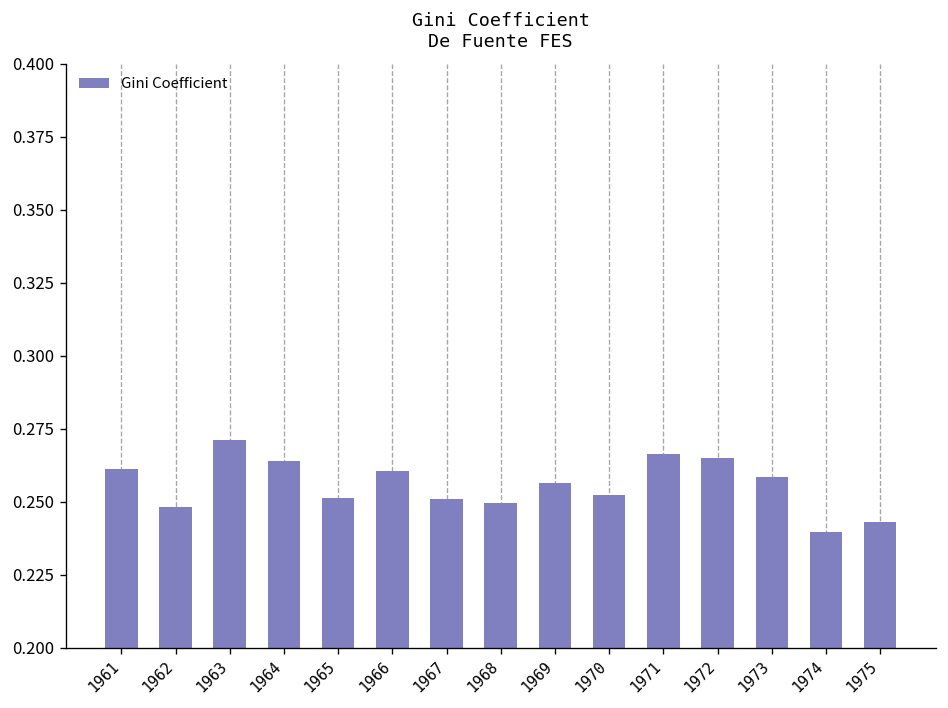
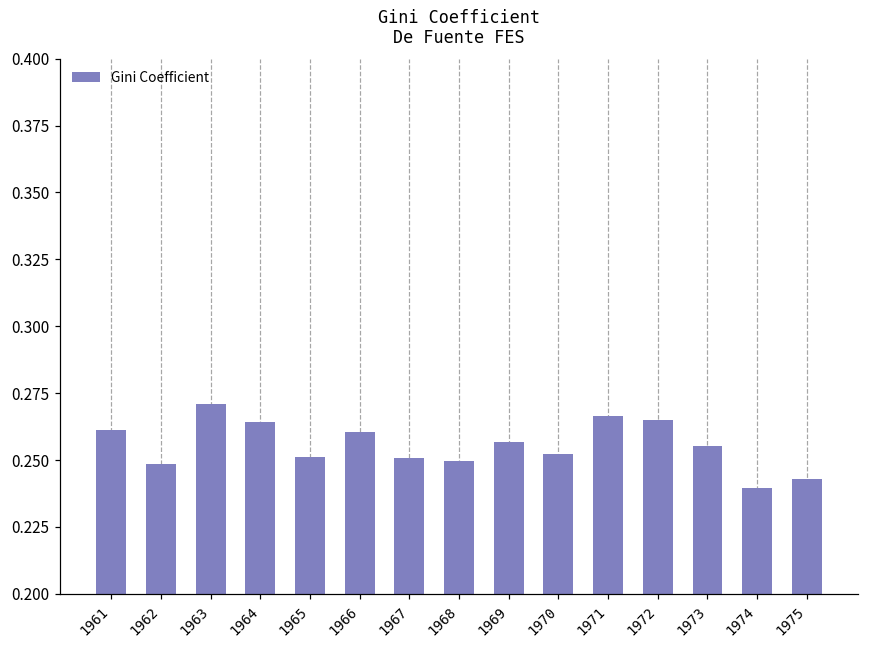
  {
    "1961": 0.261,
    "1962": 0.248,
    "1963": 0.271,
    "1964": 0.264,
    "1965": 0.251,
    "1966": 0.261,
    "1967": 0.251,
    "1968": 0.250,
    "1969": 0.257,
    "1970": 0.252,
    "1971": 0.266,
    "1972": 0.265,
-   "1973": 0.259,
+   "1973": 0.255,
    "1974": 0.240,
    "1975": 0.243
  }
